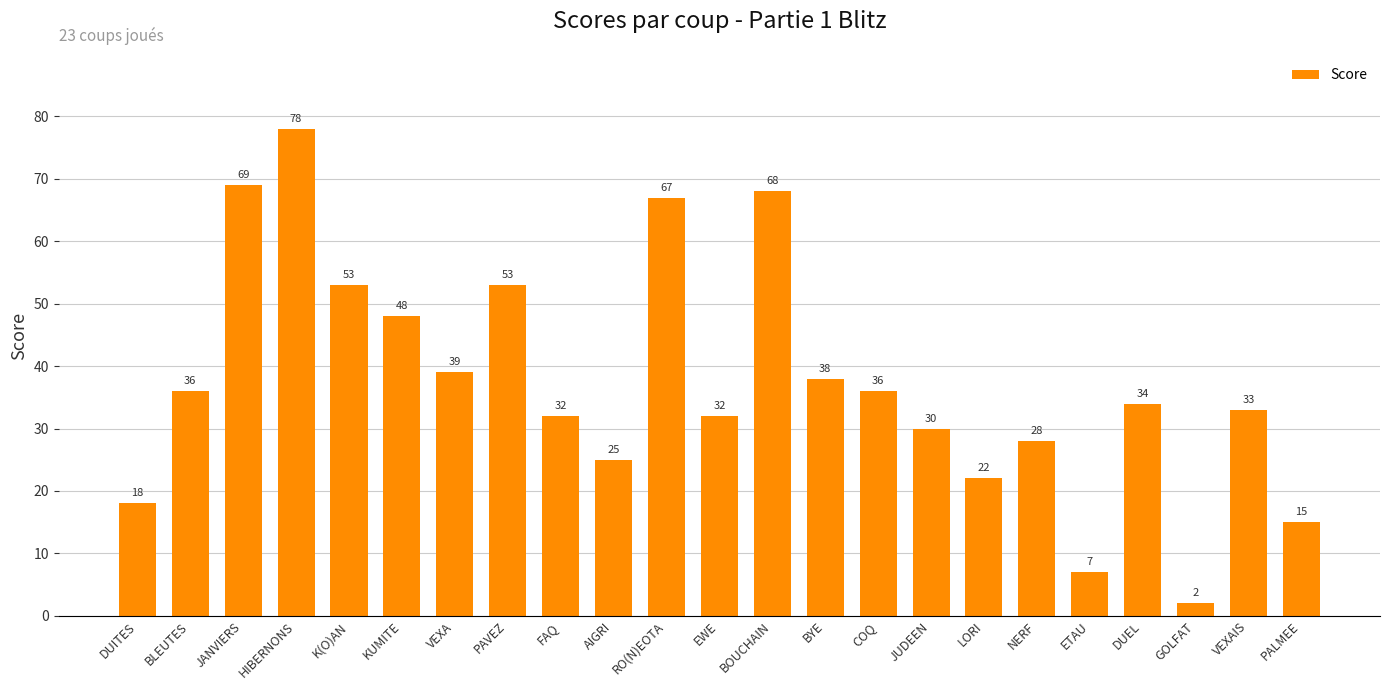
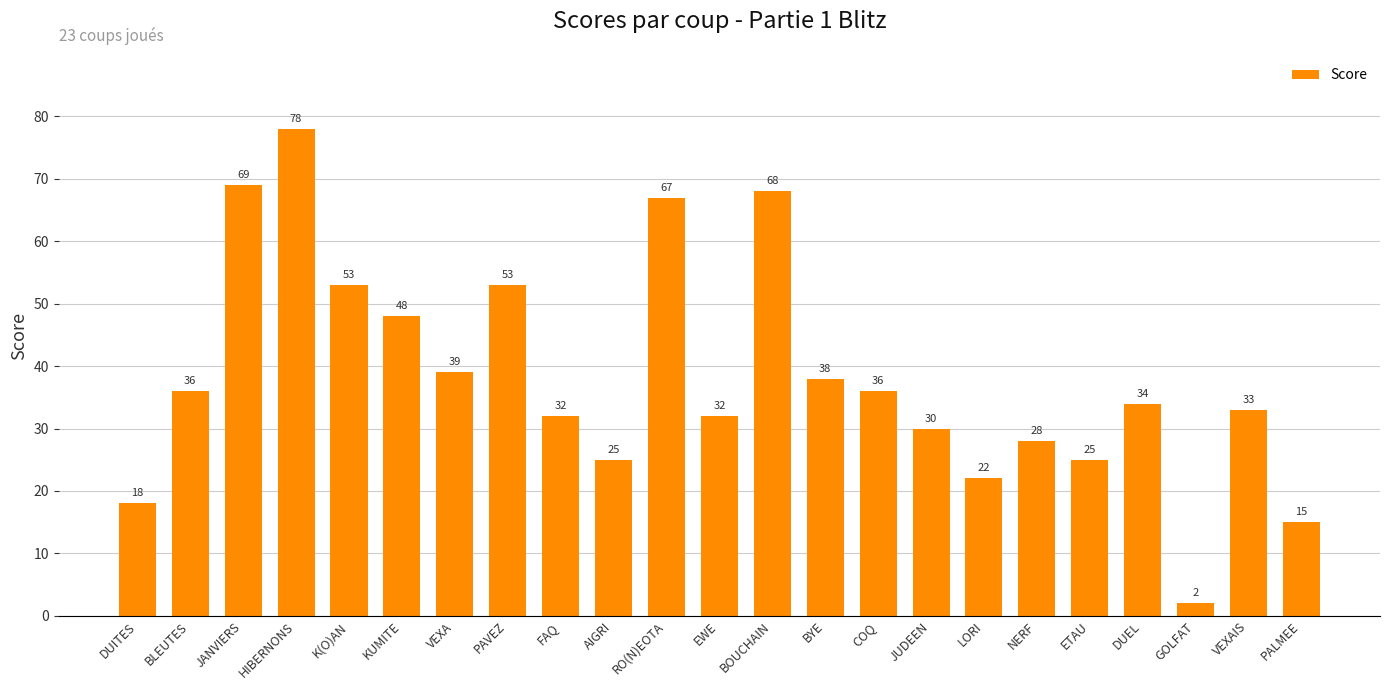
  {
    "DUITES": 18,
    "BLEUTES": 36,
    "JANVIERS": 69,
    "HIBERNONS": 78,
    "K(O)AN": 53,
    "KUMITE": 48,
    "VEXA": 39,
    "PAVEZ": 53,
    "FAQ": 32,
    "AIGRI": 25,
    "RO(N)EOTA": 67,
    "EWE": 32,
    "BOUCHAIN": 68,
    "BYE": 38,
    "COQ": 36,
    "JUDEEN": 30,
    "LORI": 22,
    "NERF": 28,
-   "ETAU": 7,
+   "ETAU": 25,
    "DUEL": 34,
    "GOLFAT": 2,
    "VEXAIS": 33,
    "PALMEE": 15
  }
